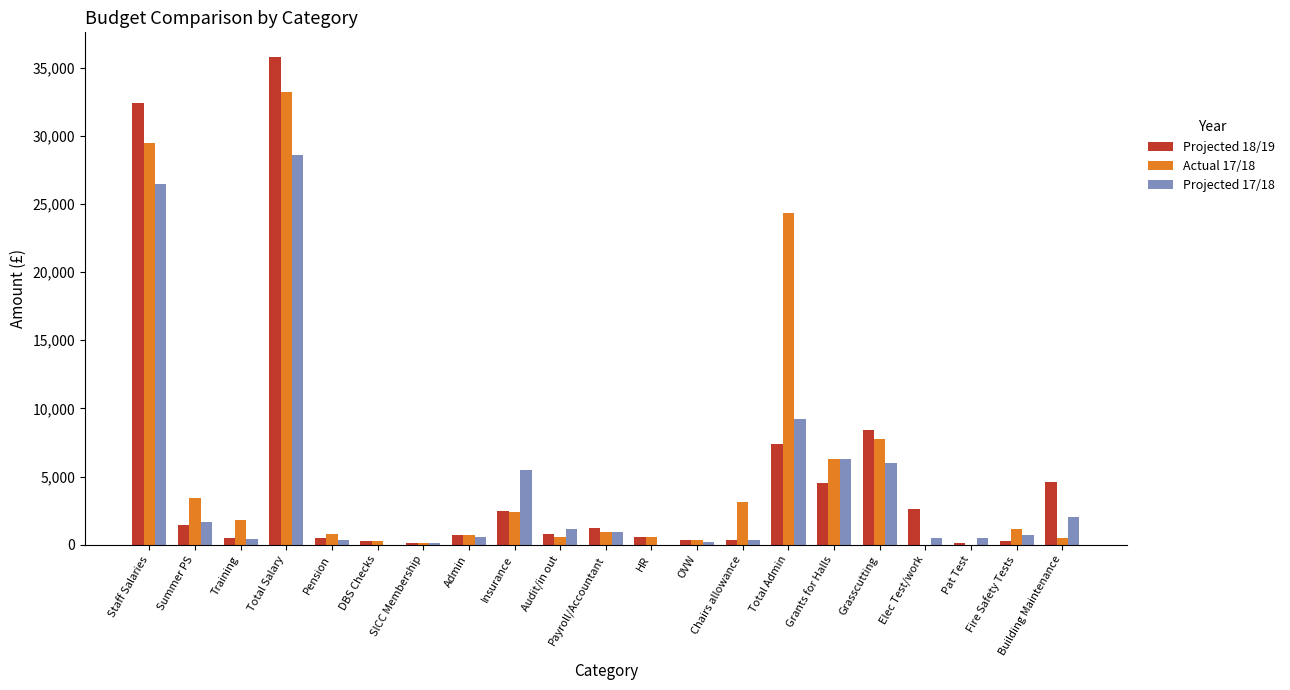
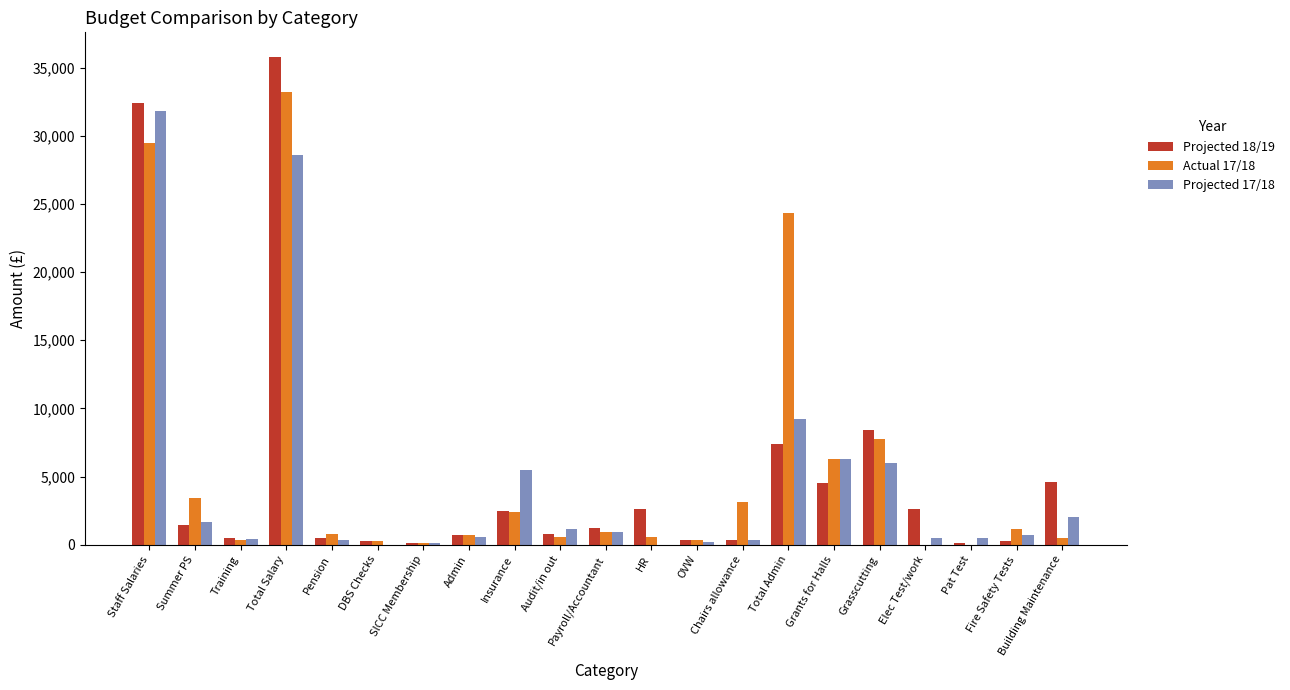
  {
    "Projected 18/19": {
      "Staff Salaries": "32,400",
      "Summer PS": "1,400",
      "Training": "500",
      "Total Salary": "35,800",
      "Pension": "500",
      "DBS Checks": "300",
      "Admin": "700",
      "Insurance": "2,500",
      "Audit/in out": "800",
      "Payroll/Accountant": "1,200",
-     "HR": "600",
+     "HR": "2,700",
      "OVW": "400",
      "Chairs allowance": "400",
      "Total Admin": "7,400",
      "Grants for Halls": "4,500",
      "Grasscutting": "8,400",
      "Elec Test/work": "2,600",
      "Fire Safety Tests": "300",
      "Building Maintenance": "4,600"
    },
    "Actual 17/18": {
      "Staff Salaries": "29,500",
      "Summer PS": "3,400",
-     "Training": "1,800",
+     "Training": "300",
      "Total Salary": "33,200",
      "Pension": "800",
      "DBS Checks": "200",
      "Admin": "700",
      "Insurance": "2,400",
      "Audit/in out": "600",
      "Payroll/Accountant": "900",
      "HR": "600",
      "OVW": "400",
      "Chairs allowance": "3,100",
      "Total Admin": "24,300",
      "Grants for Halls": "6,300",
      "Grasscutting": "7,700",
      "Elec Test/work": "0",
      "Pat Test": "0",
      "Fire Safety Tests": "1,200",
      "Building Maintenance": "500"
    },
    "Projected 17/18": {
-     "Staff Salaries": "26,500",
+     "Staff Salaries": "31,800",
      "Summer PS": "1,700",
      "Training": "500",
      "Total Salary": "28,600",
      "Pension": "400",
      "DBS Checks": "0",
      "Admin": "600",
      "Insurance": "5,500",
      "Audit/in out": "1,100",
      "Payroll/Accountant": "900",
      "HR": "0",
      "OVW": "200",
      "Chairs allowance": "400",
      "Total Admin": "9,200",
      "Grants for Halls": "6,300",
      "Grasscutting": "6,000",
      "Elec Test/work": "500",
      "Pat Test": "500",
      "Fire Safety Tests": "800",
      "Building Maintenance": "2,000"
    }
  }
